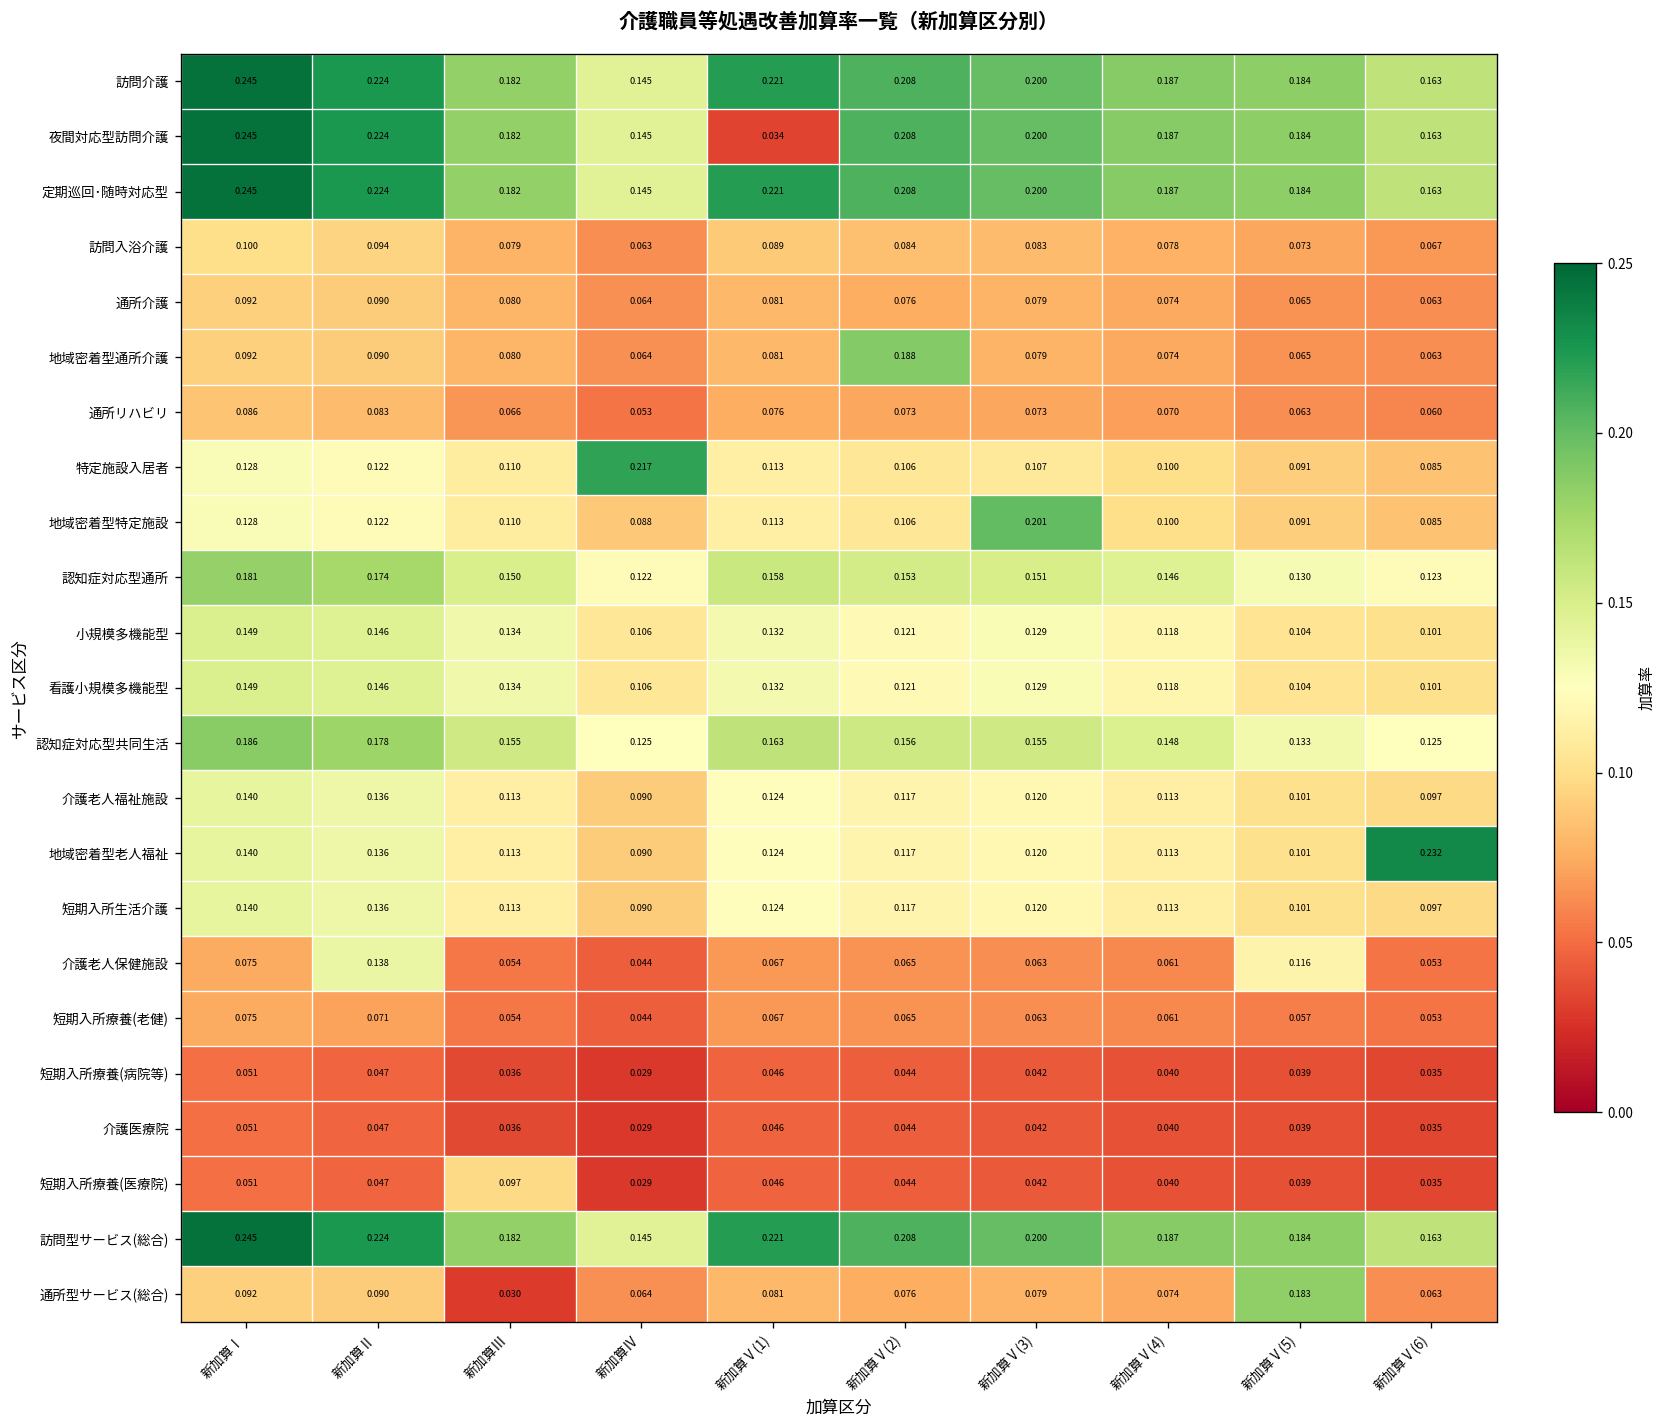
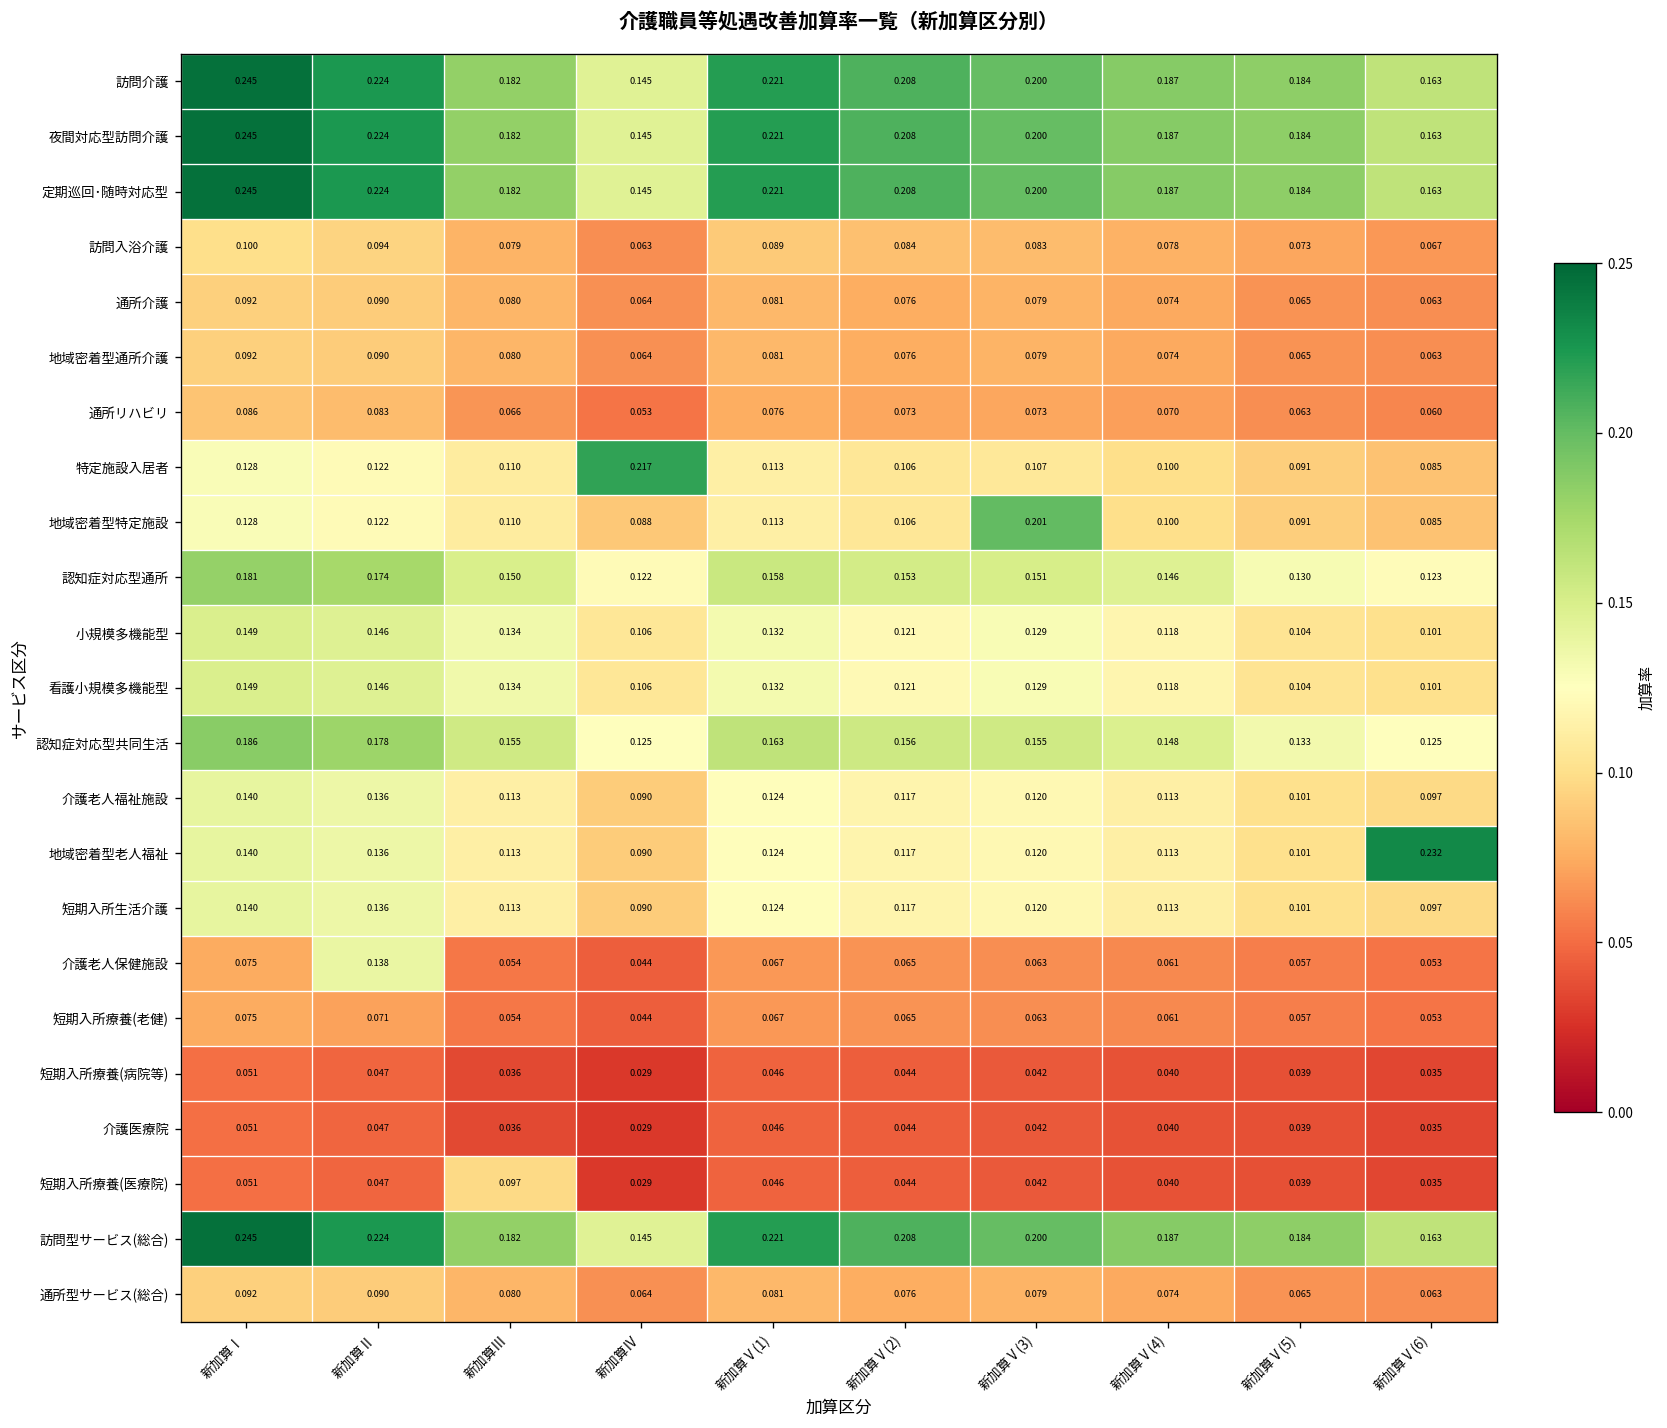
  {
    "夜間対応型訪問介護": {
      "新加算Ⅰ": 0.245,
      "新加算Ⅱ": 0.224,
      "新加算Ⅲ": 0.182,
      "新加算Ⅳ": 0.145,
-     "新加算Ⅴ(1)": 0.034,
+     "新加算Ⅴ(1)": 0.221,
      "新加算Ⅴ(2)": 0.208,
      "新加算Ⅴ(3)": 0.200,
      "新加算Ⅴ(4)": 0.187,
      "新加算Ⅴ(5)": 0.184,
      "新加算Ⅴ(6)": 0.163
    },
    "地域密着型通所介護": {
      "新加算Ⅰ": 0.092,
      "新加算Ⅱ": 0.090,
      "新加算Ⅲ": 0.080,
      "新加算Ⅳ": 0.064,
      "新加算Ⅴ(1)": 0.081,
-     "新加算Ⅴ(2)": 0.188,
+     "新加算Ⅴ(2)": 0.076,
      "新加算Ⅴ(3)": 0.079,
      "新加算Ⅴ(4)": 0.074,
      "新加算Ⅴ(5)": 0.065,
      "新加算Ⅴ(6)": 0.063
    },
    "介護老人保健施設": {
      "新加算Ⅰ": 0.075,
      "新加算Ⅱ": 0.138,
      "新加算Ⅲ": 0.054,
      "新加算Ⅳ": 0.044,
      "新加算Ⅴ(1)": 0.067,
      "新加算Ⅴ(2)": 0.065,
      "新加算Ⅴ(3)": 0.063,
      "新加算Ⅴ(4)": 0.061,
-     "新加算Ⅴ(5)": 0.116,
+     "新加算Ⅴ(5)": 0.057,
      "新加算Ⅴ(6)": 0.053
    },
    "通所型サービス(総合)": {
      "新加算Ⅰ": 0.092,
      "新加算Ⅱ": 0.090,
-     "新加算Ⅲ": 0.030,
+     "新加算Ⅲ": 0.080,
      "新加算Ⅳ": 0.064,
      "新加算Ⅴ(1)": 0.081,
      "新加算Ⅴ(2)": 0.076,
      "新加算Ⅴ(3)": 0.079,
      "新加算Ⅴ(4)": 0.074,
-     "新加算Ⅴ(5)": 0.183,
+     "新加算Ⅴ(5)": 0.065,
      "新加算Ⅴ(6)": 0.063
    }
  }
